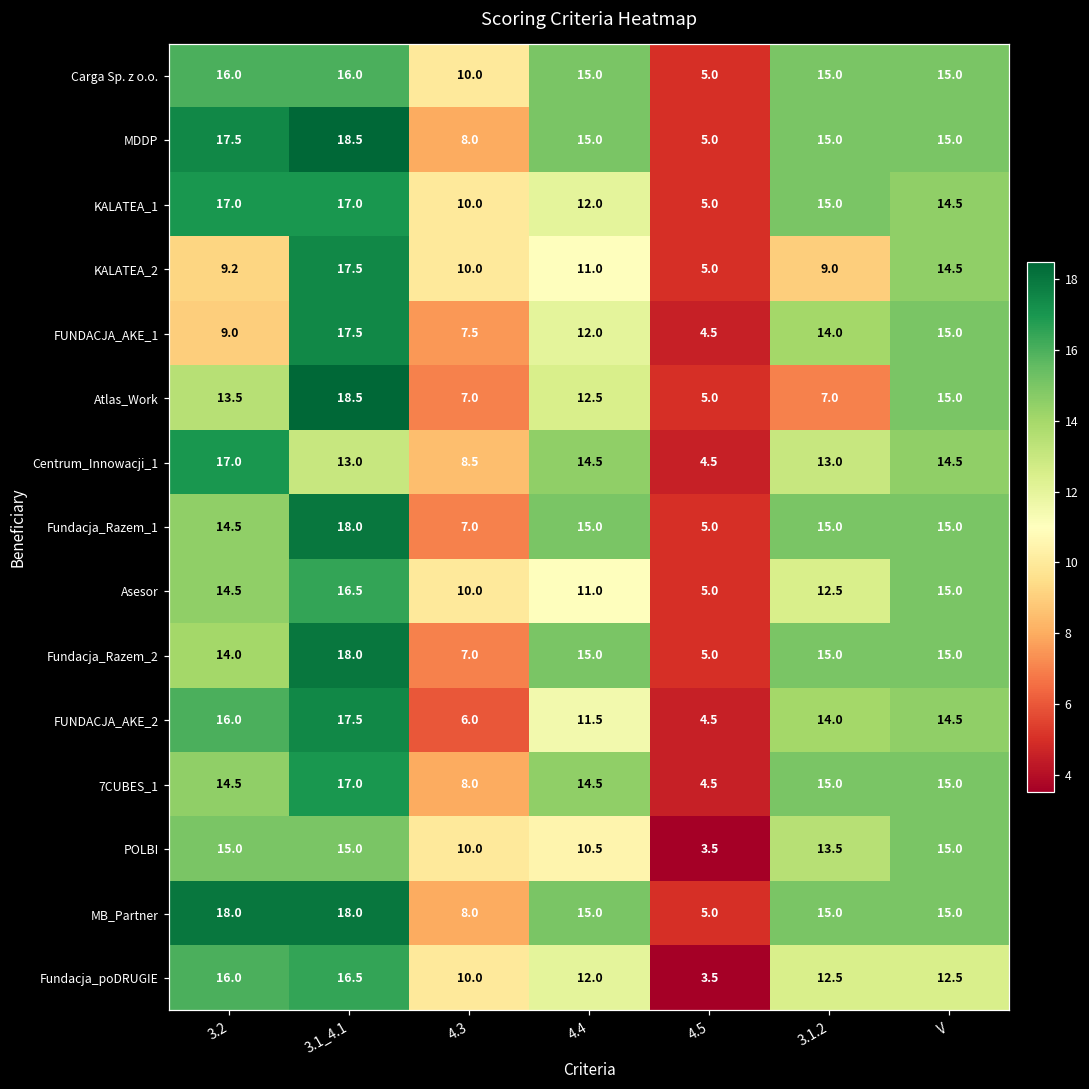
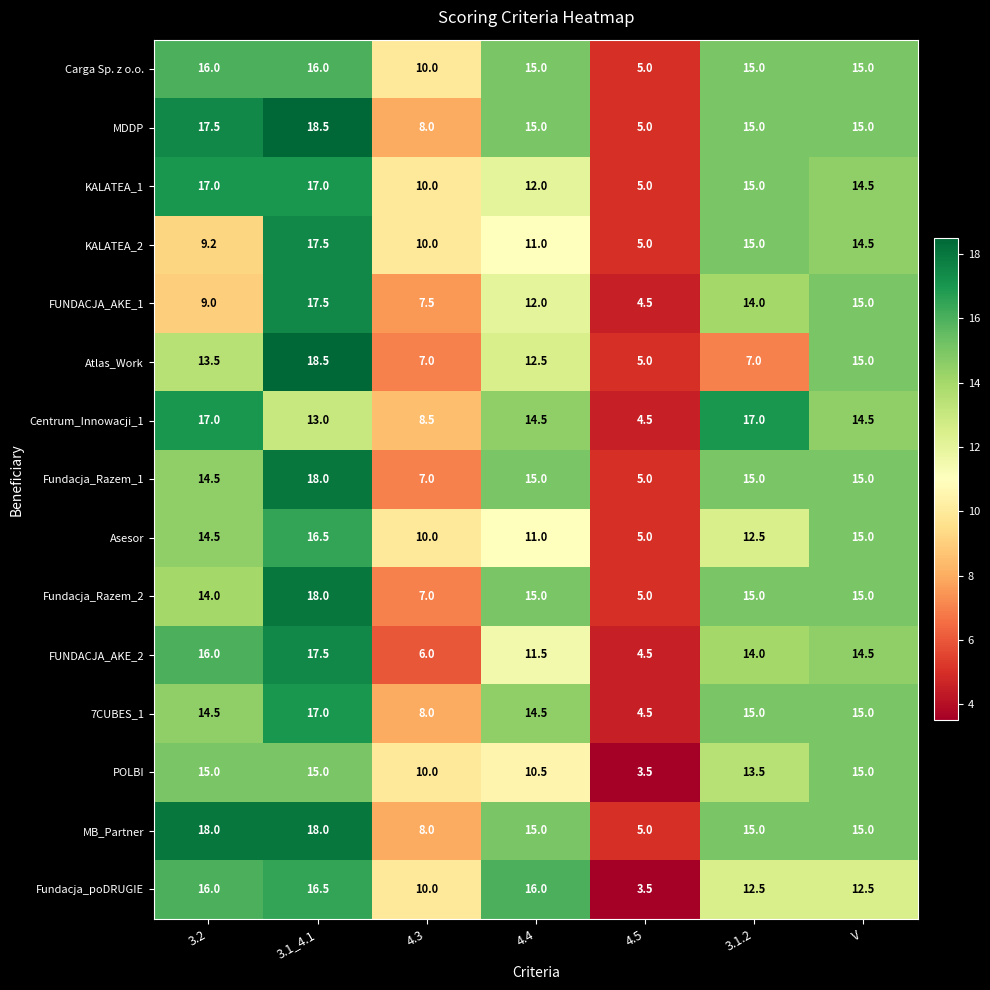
  {
    "Carga Sp. z o.o.": {
      "3.2": 16.0,
      "3.1_4.1": 16.0,
      "4.3": 10.0,
      "4.4": 15.0,
      "4.5": 5.0,
      "3.1.2": 15.0,
      "V": 15.0
    },
    "MDDP": {
      "3.2": 17.5,
      "3.1_4.1": 18.5,
      "4.3": 8.0,
      "4.4": 15.0,
      "4.5": 5.0,
      "3.1.2": 15.0,
      "V": 15.0
    },
    "KALATEA_1": {
      "3.2": 17.0,
      "3.1_4.1": 17.0,
      "4.3": 10.0,
      "4.4": 12.0,
      "4.5": 5.0,
      "3.1.2": 15.0,
      "V": 14.5
    },
    "KALATEA_2": {
      "3.2": 9.2,
      "3.1_4.1": 17.5,
      "4.3": 10.0,
      "4.4": 11.0,
      "4.5": 5.0,
-     "3.1.2": 9.0,
+     "3.1.2": 15.0,
      "V": 14.5
    },
    "FUNDACJA_AKE_1": {
      "3.2": 9.0,
      "3.1_4.1": 17.5,
      "4.3": 7.5,
      "4.4": 12.0,
      "4.5": 4.5,
      "3.1.2": 14.0,
      "V": 15.0
    },
    "Atlas_Work": {
      "3.2": 13.5,
      "3.1_4.1": 18.5,
      "4.3": 7.0,
      "4.4": 12.5,
      "4.5": 5.0,
      "3.1.2": 7.0,
      "V": 15.0
    },
    "Centrum_Innowacji_1": {
      "3.2": 17.0,
      "3.1_4.1": 13.0,
      "4.3": 8.5,
      "4.4": 14.5,
      "4.5": 4.5,
-     "3.1.2": 13.0,
+     "3.1.2": 17.0,
      "V": 14.5
    },
    "Fundacja_Razem_1": {
      "3.2": 14.5,
      "3.1_4.1": 18.0,
      "4.3": 7.0,
      "4.4": 15.0,
      "4.5": 5.0,
      "3.1.2": 15.0,
      "V": 15.0
    },
    "Asesor": {
      "3.2": 14.5,
      "3.1_4.1": 16.5,
      "4.3": 10.0,
      "4.4": 11.0,
      "4.5": 5.0,
      "3.1.2": 12.5,
      "V": 15.0
    },
    "Fundacja_Razem_2": {
      "3.2": 14.0,
      "3.1_4.1": 18.0,
      "4.3": 7.0,
      "4.4": 15.0,
      "4.5": 5.0,
      "3.1.2": 15.0,
      "V": 15.0
    },
    "FUNDACJA_AKE_2": {
      "3.2": 16.0,
      "3.1_4.1": 17.5,
      "4.3": 6.0,
      "4.4": 11.5,
      "4.5": 4.5,
      "3.1.2": 14.0,
      "V": 14.5
    },
    "7CUBES_1": {
      "3.2": 14.5,
      "3.1_4.1": 17.0,
      "4.3": 8.0,
      "4.4": 14.5,
      "4.5": 4.5,
      "3.1.2": 15.0,
      "V": 15.0
    },
    "POLBI": {
      "3.2": 15.0,
      "3.1_4.1": 15.0,
      "4.3": 10.0,
      "4.4": 10.5,
      "4.5": 3.5,
      "3.1.2": 13.5,
      "V": 15.0
    },
    "MB_Partner": {
      "3.2": 18.0,
      "3.1_4.1": 18.0,
      "4.3": 8.0,
      "4.4": 15.0,
      "4.5": 5.0,
      "3.1.2": 15.0,
      "V": 15.0
    },
    "Fundacja_poDRUGIE": {
      "3.2": 16.0,
      "3.1_4.1": 16.5,
      "4.3": 10.0,
-     "4.4": 12.0,
+     "4.4": 16.0,
      "4.5": 3.5,
      "3.1.2": 12.5,
      "V": 12.5
    }
  }
